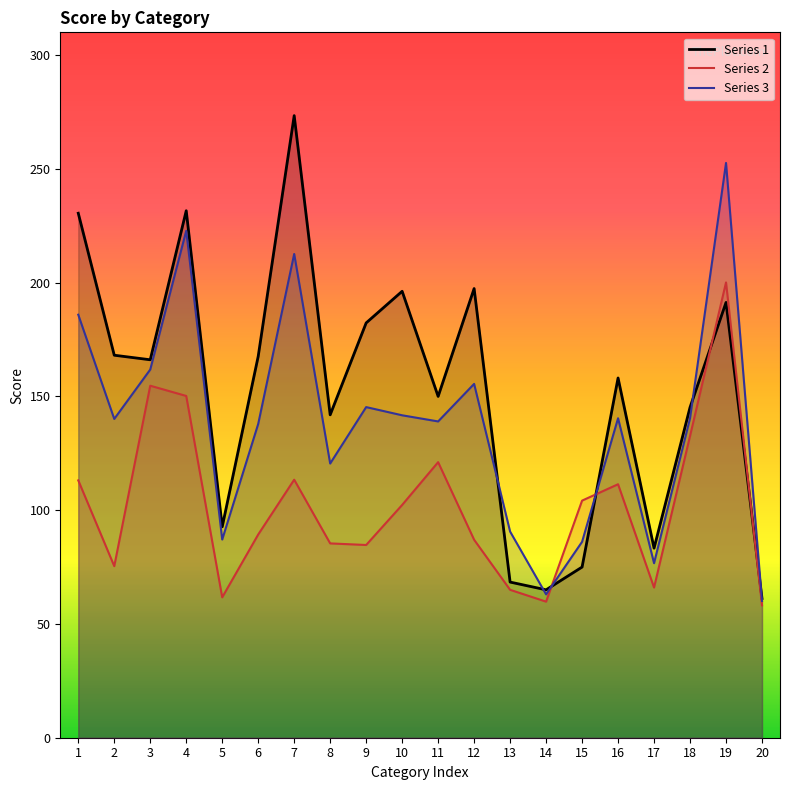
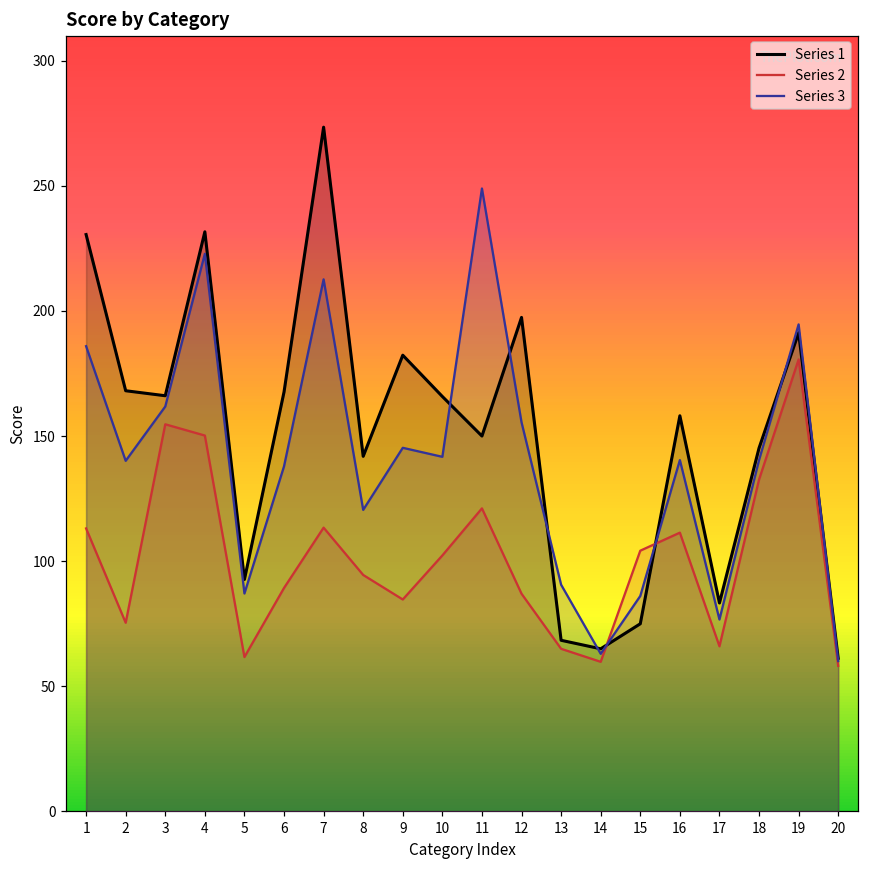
  {
    "Series 1": {
      "1": 231,
      "2": 168,
      "3": 166,
      "4": 232,
      "5": 93,
      "6": 168,
      "7": 273,
      "8": 142,
      "9": 182,
-     "10": 196,
+     "10": 166,
      "11": 150,
      "12": 197,
      "13": 68,
      "14": 65,
      "15": 75,
      "16": 158,
      "17": 83,
      "18": 145,
      "19": 191
    },
    "Series 2": {
      "1": 113,
      "2": 75,
      "3": 155,
      "4": 150,
      "5": 62,
      "6": 89,
      "7": 113,
-     "8": 85,
+     "8": 95,
      "9": 85,
      "10": 102,
      "11": 121,
      "12": 87,
      "13": 65,
      "14": 60,
      "15": 104,
      "16": 111,
      "17": 66,
      "18": 133,
-     "19": 200,
+     "19": 181,
      "20": 58
    },
    "Series 3": {
      "1": 186,
      "2": 140,
      "3": 162,
      "4": 223,
      "5": 87,
      "6": 138,
      "7": 213,
      "8": 121,
      "9": 145,
      "10": 142,
-     "11": 139,
+     "11": 249,
      "12": 156,
      "13": 91,
      "14": 63,
      "15": 86,
      "16": 140,
      "17": 77,
      "18": 140,
-     "19": 253
+     "19": 195
    }
  }
